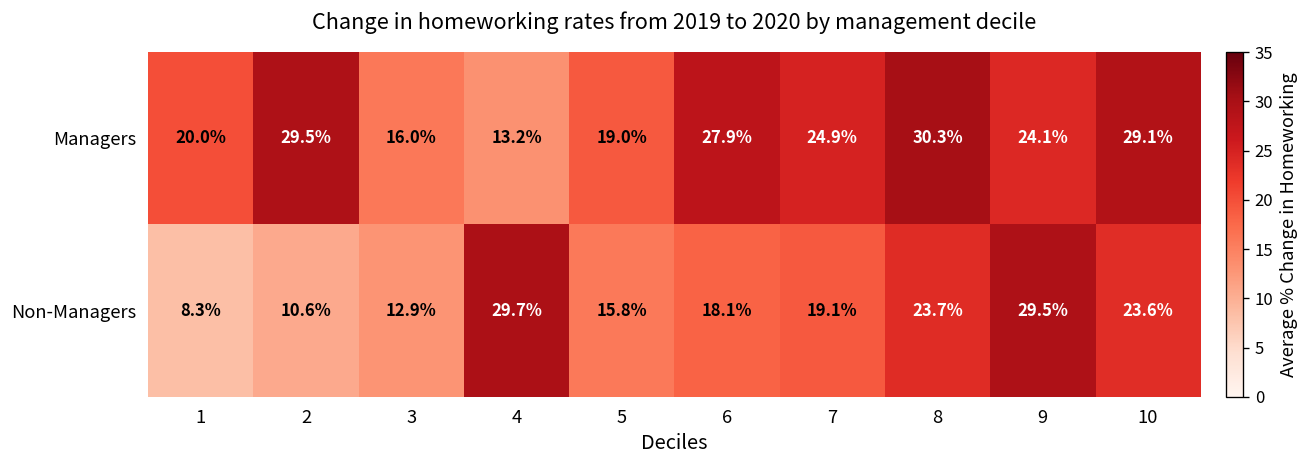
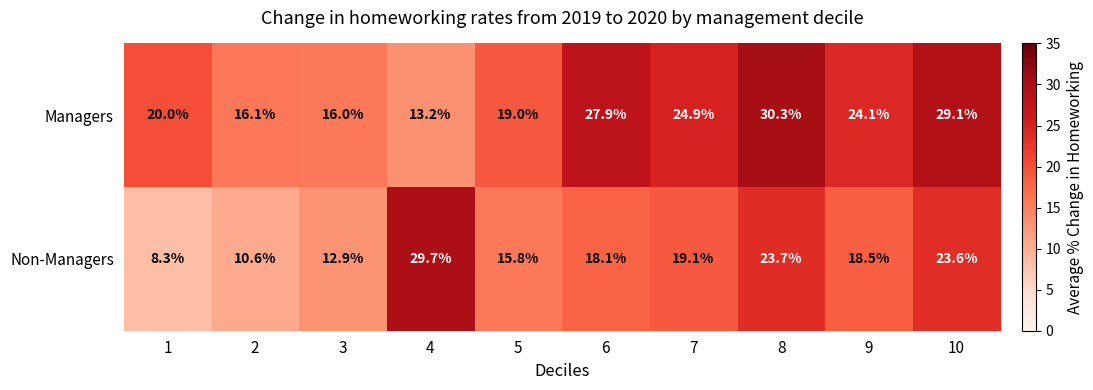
  {
    "Managers": {
      "1": "20.0%",
-     "2": "29.5%",
+     "2": "16.1%",
      "3": "16.0%",
      "4": "13.2%",
      "5": "19.0%",
      "6": "27.9%",
      "7": "24.9%",
      "8": "30.3%",
      "9": "24.1%",
      "10": "29.1%"
    },
    "Non-Managers": {
      "1": "8.3%",
      "2": "10.6%",
      "3": "12.9%",
      "4": "29.7%",
      "5": "15.8%",
      "6": "18.1%",
      "7": "19.1%",
      "8": "23.7%",
-     "9": "29.5%",
+     "9": "18.5%",
      "10": "23.6%"
    }
  }
